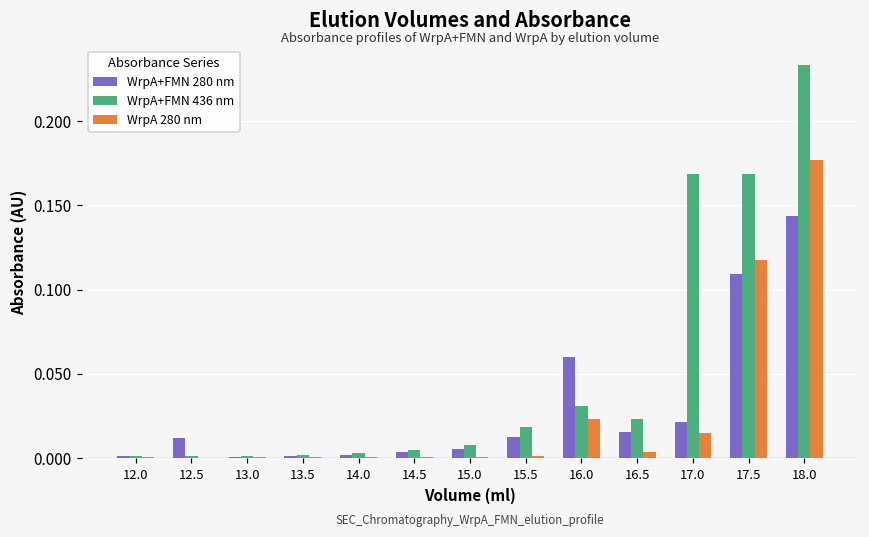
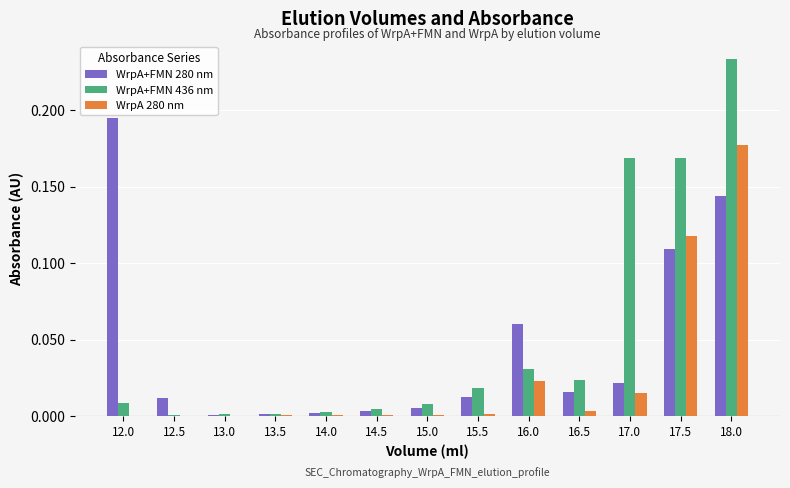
  {
    "WrpA+FMN 280 nm": {
-     "12.0": 0.001,
+     "12.0": 0.195,
      "12.5": 0.012,
      "14.0": 0.002,
      "14.5": 0.003,
      "15.0": 0.005,
      "15.5": 0.013,
      "16.0": 0.060,
      "16.5": 0.015,
      "17.0": 0.021,
      "17.5": 0.109,
      "18.0": 0.144
    },
    "WrpA+FMN 436 nm": {
-     "12.0": 0.001,
+     "12.0": 0.009,
      "14.0": 0.003,
      "14.5": 0.005,
      "15.0": 0.008,
      "15.5": 0.018,
      "16.0": 0.031,
      "16.5": 0.023,
      "17.0": 0.169,
      "17.5": 0.168,
      "18.0": 0.233
    },
    "WrpA 280 nm": {
      "16.0": 0.023,
      "16.5": 0.003,
      "17.0": 0.015,
      "17.5": 0.118,
      "18.0": 0.177
    }
  }
